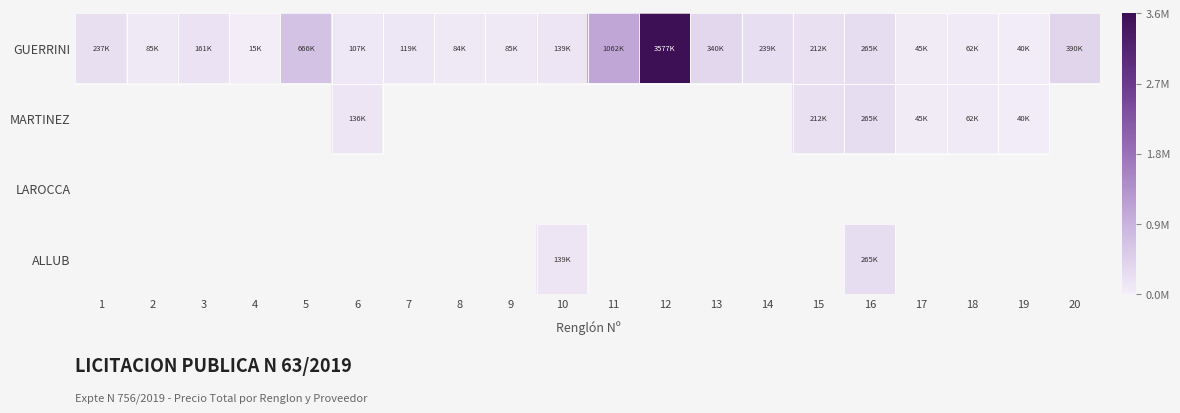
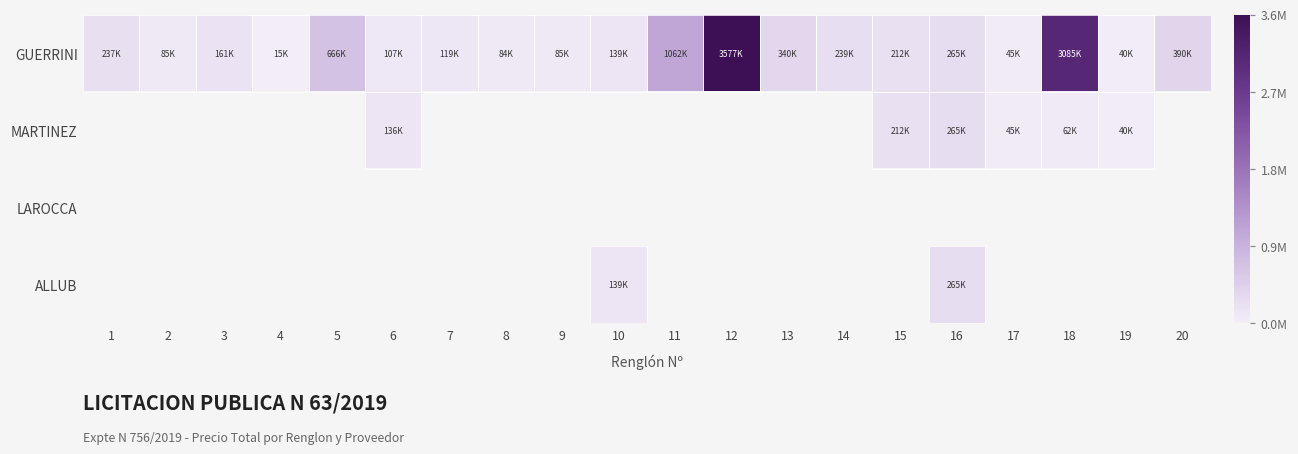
  {
    "GUERRINI": {
      "1": "237K",
      "2": "85K",
      "3": "161K",
      "4": "15K",
      "5": "666K",
      "6": "107K",
      "7": "119K",
      "8": "84K",
      "9": "85K",
      "10": "139K",
      "11": "1062K",
      "12": "3577K",
      "13": "340K",
      "14": "239K",
      "15": "212K",
      "16": "265K",
      "17": "45K",
-     "18": "62K",
+     "18": "3085K",
      "19": "40K",
      "20": "390K"
    },
    "MARTINEZ": {
      "6": "136K",
      "15": "212K",
      "16": "265K",
      "17": "45K",
      "18": "62K",
      "19": "40K"
    },
    "ALLUB": {
      "10": "139K",
      "16": "265K"
    }
  }
